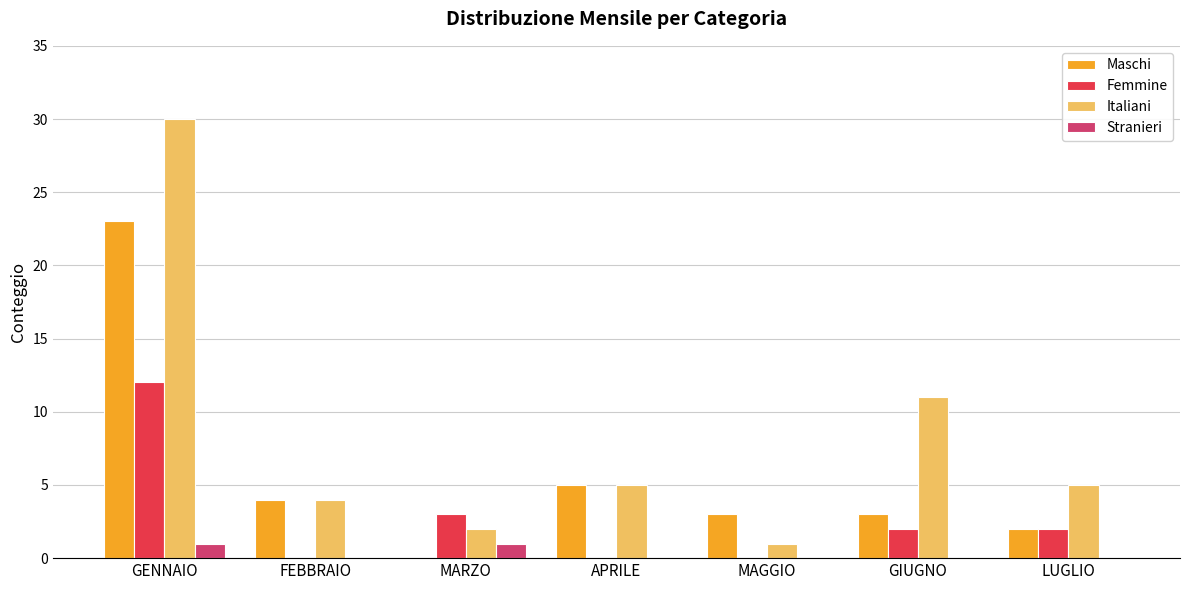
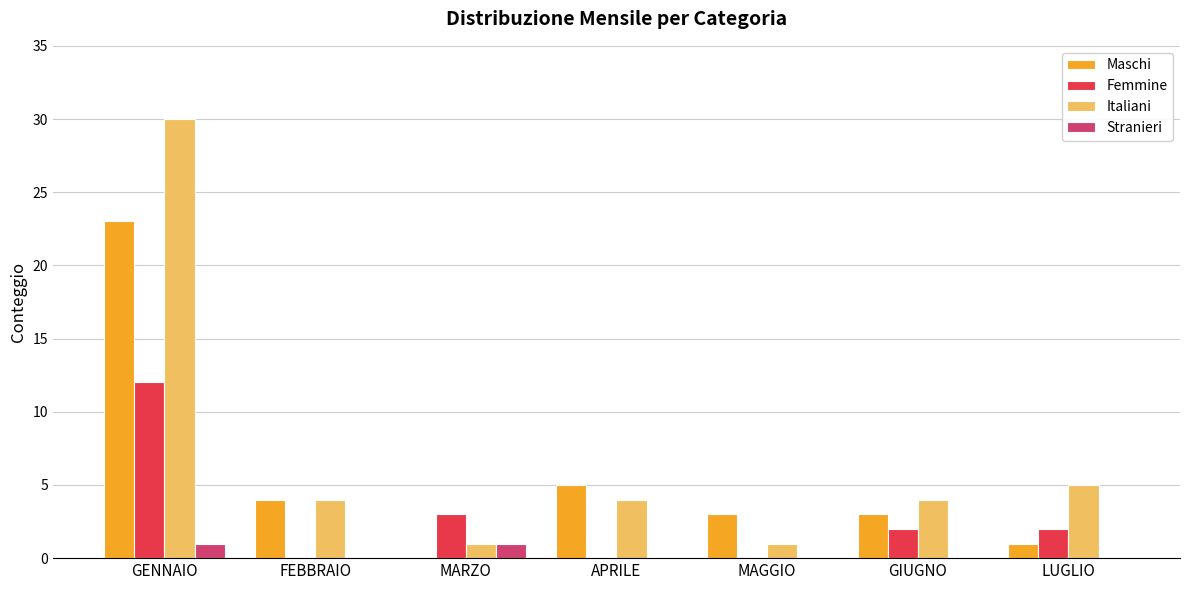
  {
    "Maschi": {
      "GENNAIO": 23,
      "FEBBRAIO": 4,
      "MARZO": 0,
      "APRILE": 5,
      "MAGGIO": 3,
      "GIUGNO": 3,
-     "LUGLIO": 2
+     "LUGLIO": 1
    },
    "Italiani": {
      "GENNAIO": 30,
      "FEBBRAIO": 4,
-     "MARZO": 2,
-     "APRILE": 5,
+     "MARZO": 1,
+     "APRILE": 4,
      "MAGGIO": 1,
-     "GIUGNO": 11,
+     "GIUGNO": 4,
      "LUGLIO": 5
    }
  }
